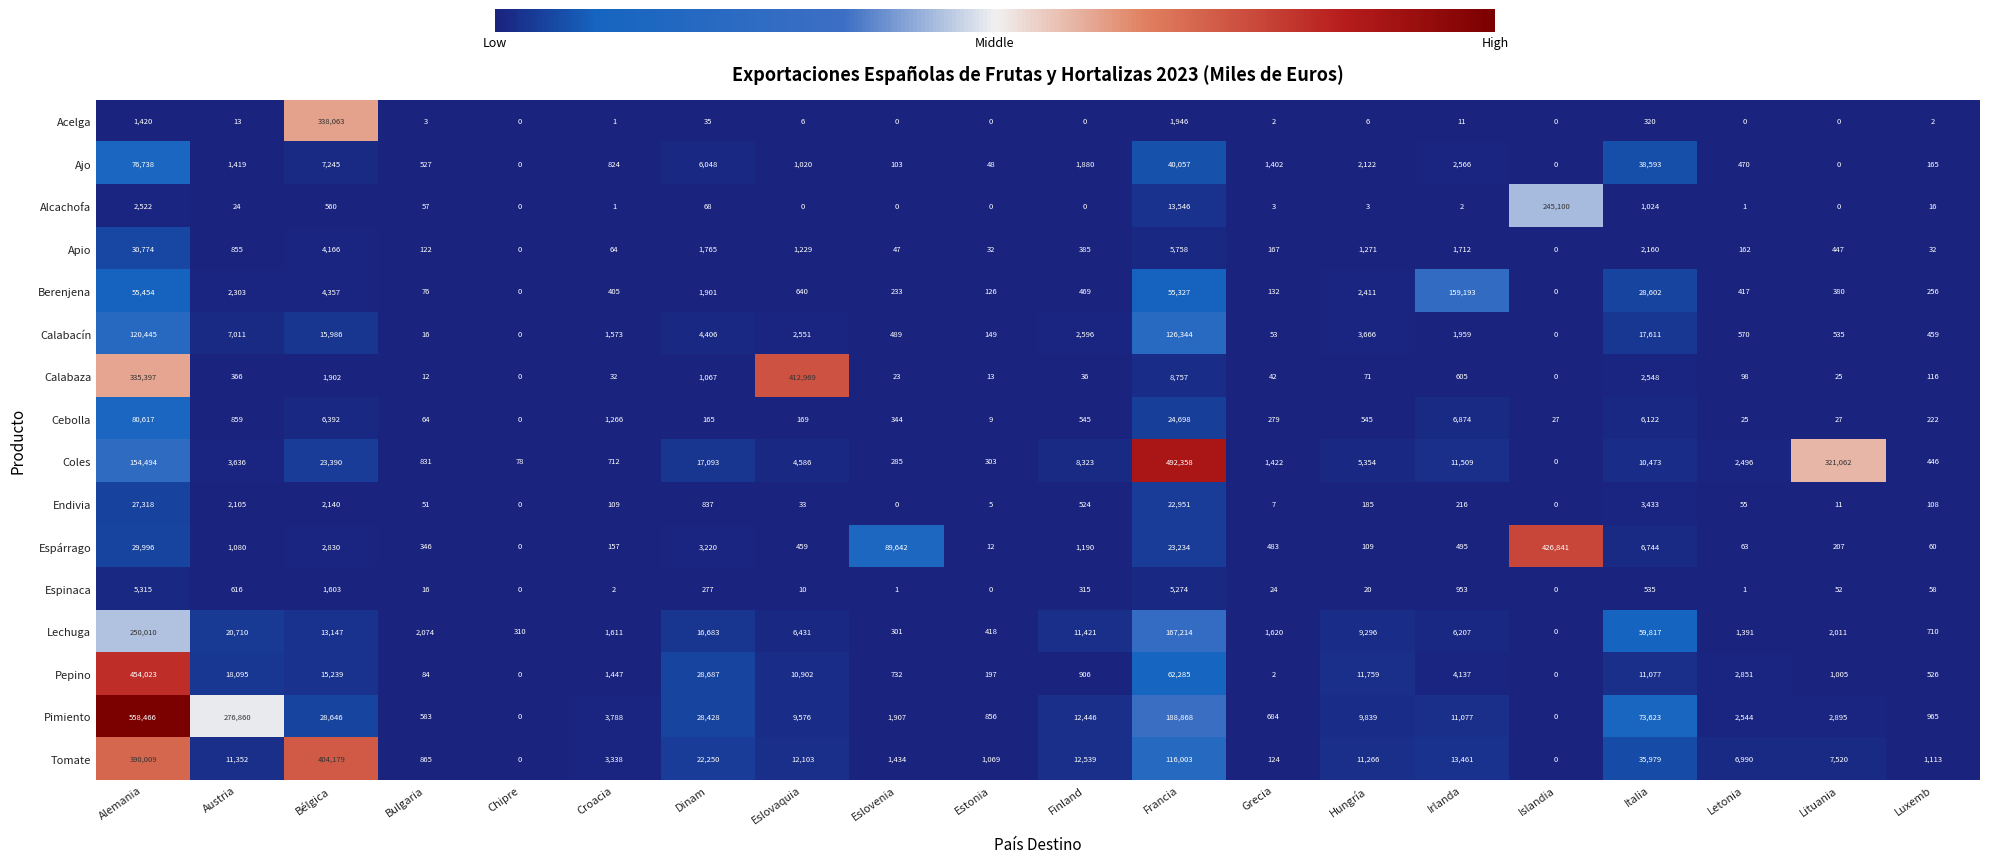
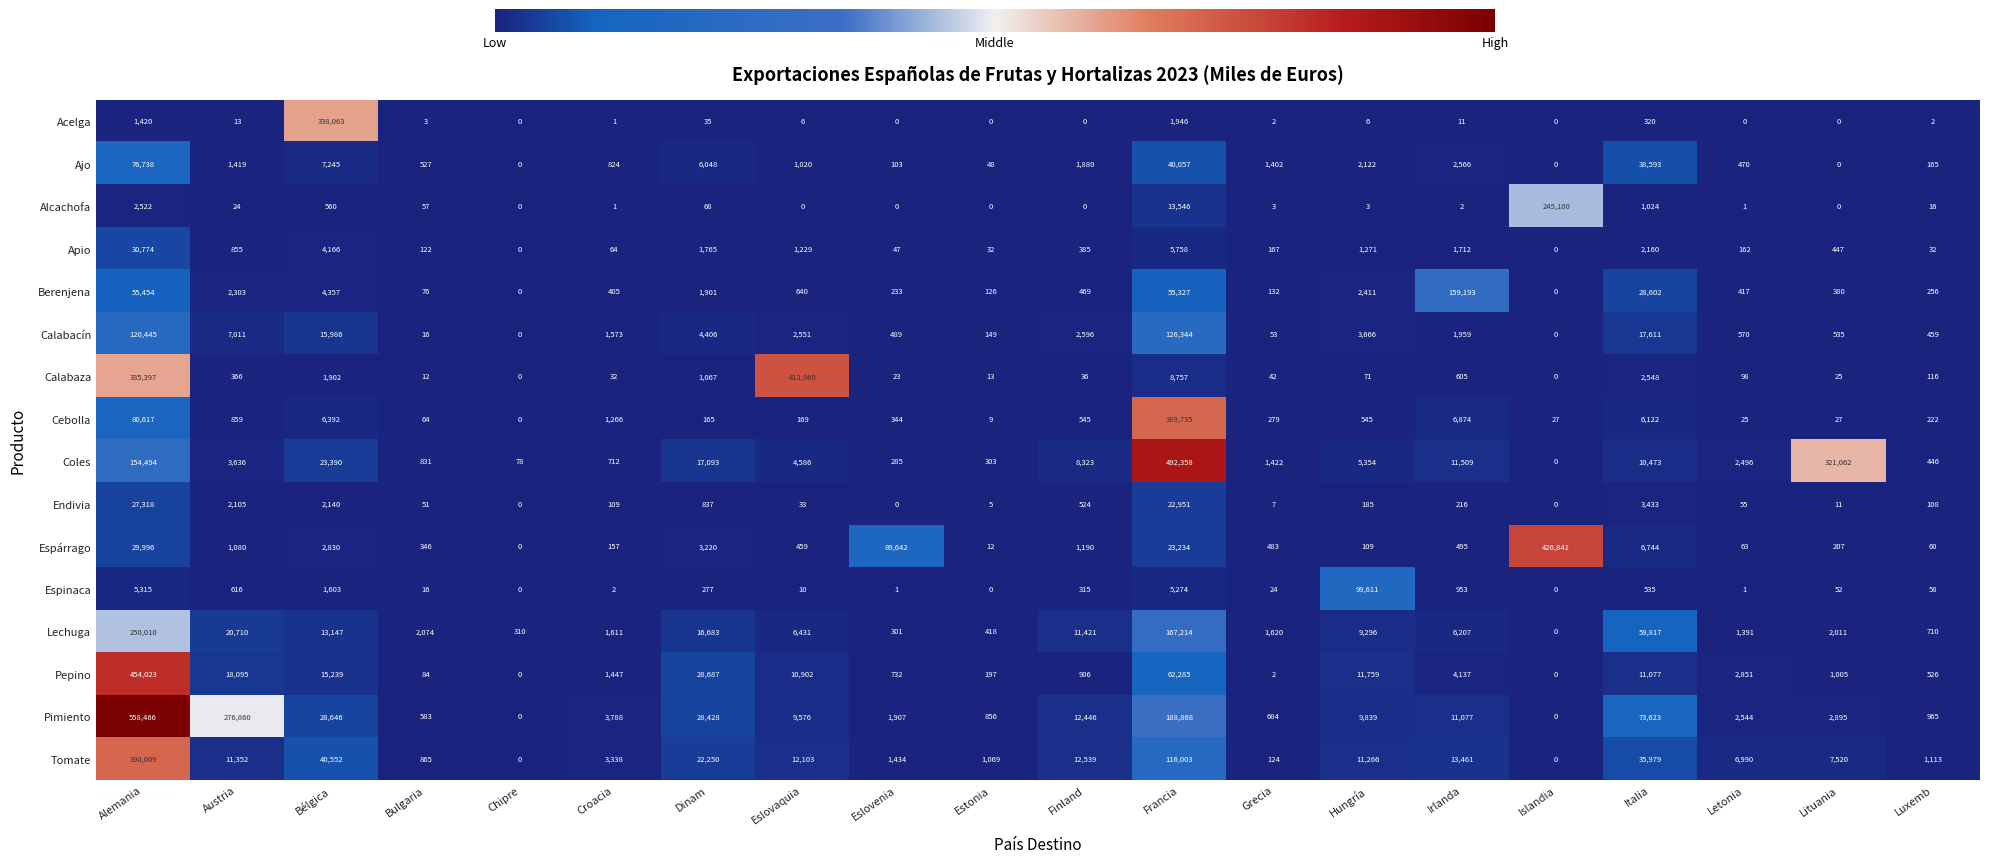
  {
    "Cebolla": {
      "Alemania": "80,617",
      "Austria": "859",
      "Bélgica": "6,392",
      "Bulgaria": "64",
      "Chipre": "0",
      "Croacia": "1,266",
      "Dinam": "165",
      "Eslovaquia": "169",
      "Eslovenia": "344",
      "Estonia": "9",
      "Finland": "545",
-     "Francia": "24,698",
+     "Francia": "389,735",
      "Grecia": "279",
      "Hungría": "545",
      "Irlanda": "6,874",
      "Islandia": "27",
      "Italia": "6,122",
      "Letonia": "25",
      "Lituania": "27",
      "Luxemb": "222"
    },
    "Espinaca": {
      "Alemania": "5,315",
      "Austria": "616",
      "Bélgica": "1,603",
      "Bulgaria": "16",
      "Chipre": "0",
      "Croacia": "2",
      "Dinam": "277",
      "Eslovaquia": "10",
      "Eslovenia": "1",
      "Estonia": "0",
      "Finland": "315",
      "Francia": "5,274",
      "Grecia": "24",
-     "Hungría": "20",
+     "Hungría": "99,611",
      "Irlanda": "953",
      "Islandia": "0",
      "Italia": "535",
      "Letonia": "1",
      "Lituania": "52",
      "Luxemb": "58"
    },
    "Tomate": {
      "Alemania": "390,009",
      "Austria": "11,352",
-     "Bélgica": "404,179",
+     "Bélgica": "40,552",
      "Bulgaria": "865",
      "Chipre": "0",
      "Croacia": "3,338",
      "Dinam": "22,250",
      "Eslovaquia": "12,103",
      "Eslovenia": "1,434",
      "Estonia": "1,069",
      "Finland": "12,539",
      "Francia": "116,003",
      "Grecia": "124",
      "Hungría": "11,266",
      "Irlanda": "13,461",
      "Islandia": "0",
      "Italia": "35,979",
      "Letonia": "6,990",
      "Lituania": "7,520",
      "Luxemb": "1,113"
    }
  }
